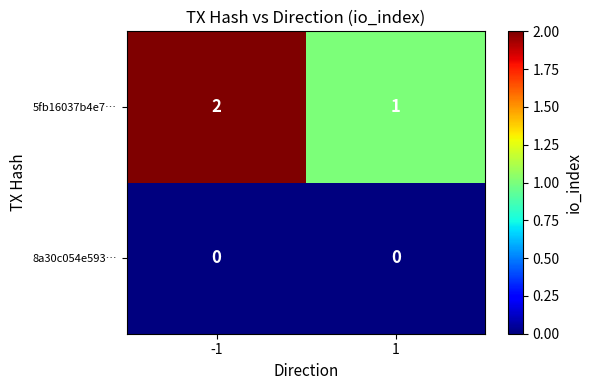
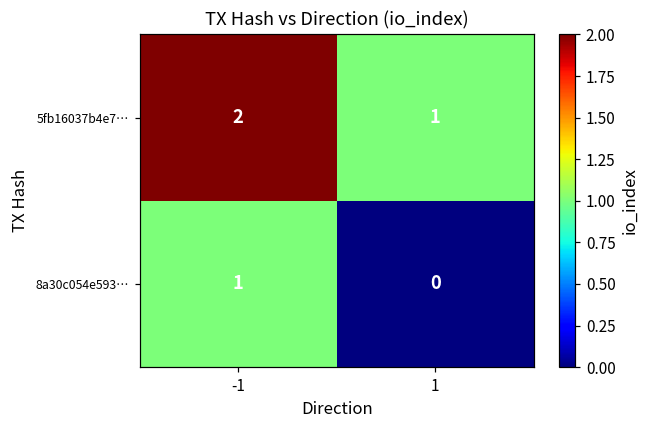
  {
    "5fb16037b4e7…": {
      "-1": 2,
      "1": 1
    },
    "8a30c054e593…": {
-     "-1": 0,
+     "-1": 1,
      "1": 0
    }
  }
